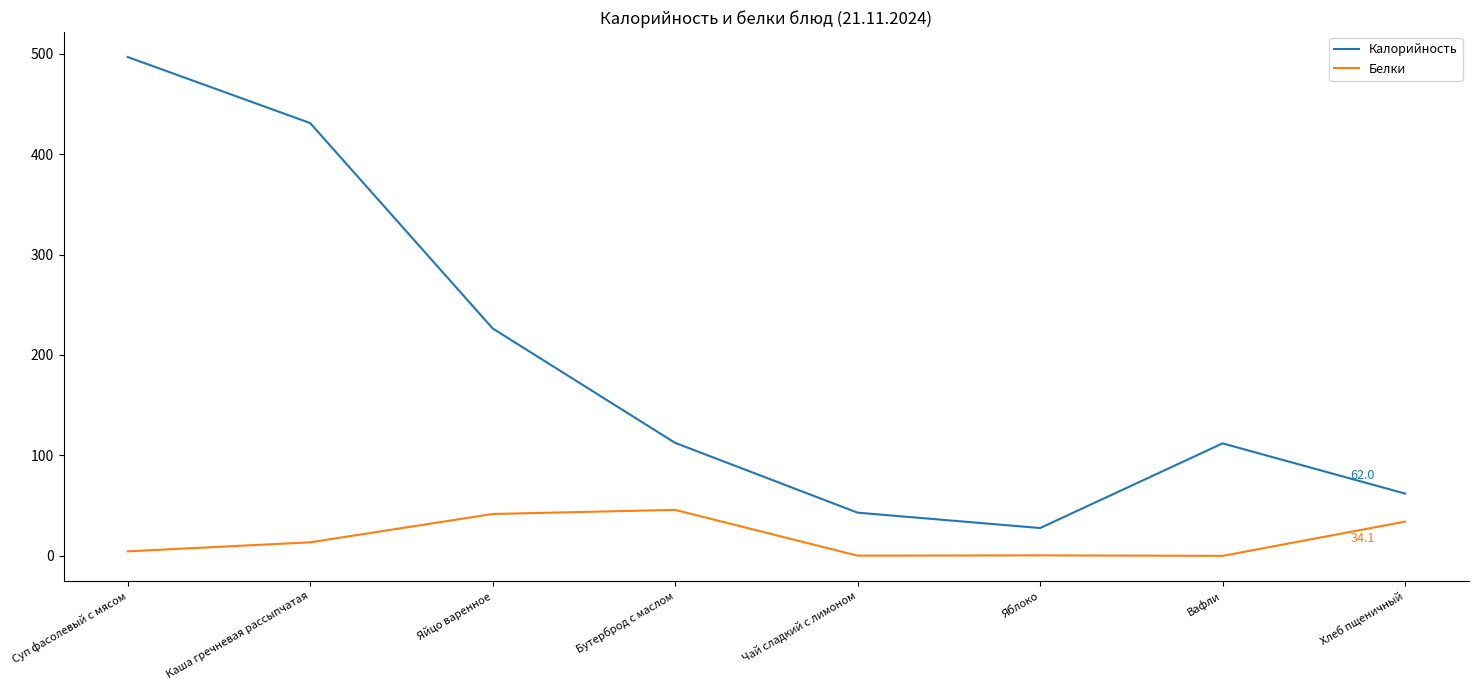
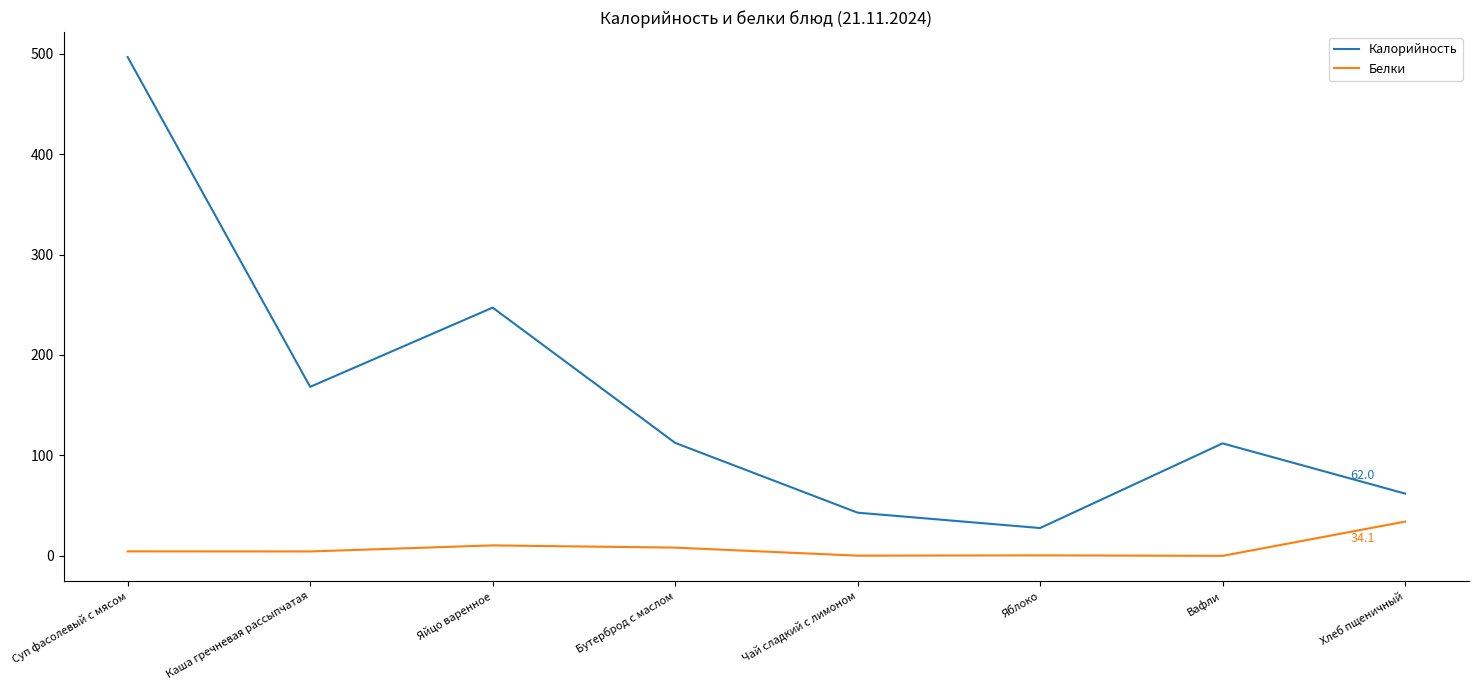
  {
    "Калорийность": {
      "Суп фасолевый с мясом": 497,
-     "Каша гречневая рассыпчатая": 431,
-     "Яйцо варенное": 226,
+     "Каша гречневая рассыпчатая": 168,
+     "Яйцо варенное": 247,
      "Бутерброд с маслом": 113,
      "Чай сладкий с лимоном": 43,
      "Яблоко": 28,
      "Вафли": 112,
      "Хлеб пщеничный": 62
    },
    "Белки": {
      "Суп фасолевый с мясом": 5,
-     "Каша гречневая рассыпчатая": 13,
-     "Яйцо варенное": 42,
-     "Бутерброд с маслом": 46,
+     "Каша гречневая рассыпчатая": 4,
+     "Яйцо варенное": 10,
+     "Бутерброд с маслом": 8,
      "Чай сладкий с лимоном": 0,
      "Яблоко": 1,
      "Вафли": 0,
      "Хлеб пщеничный": 34
    }
  }
